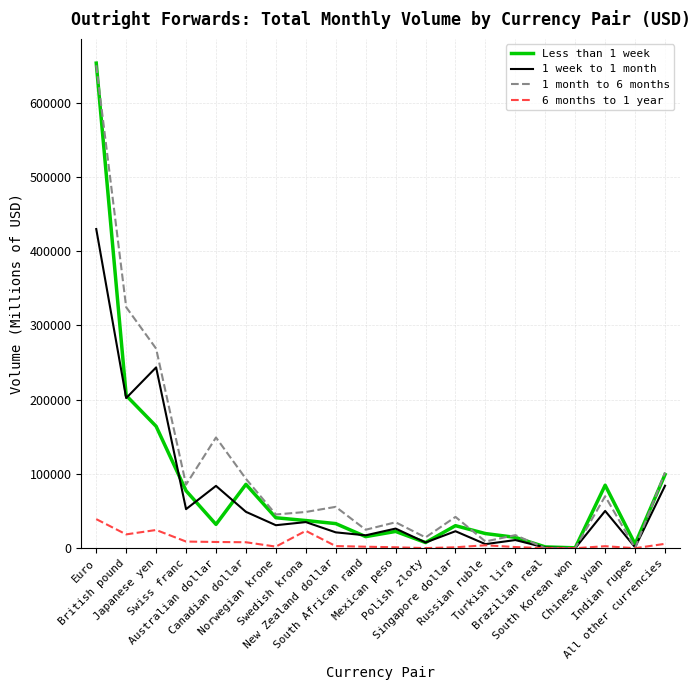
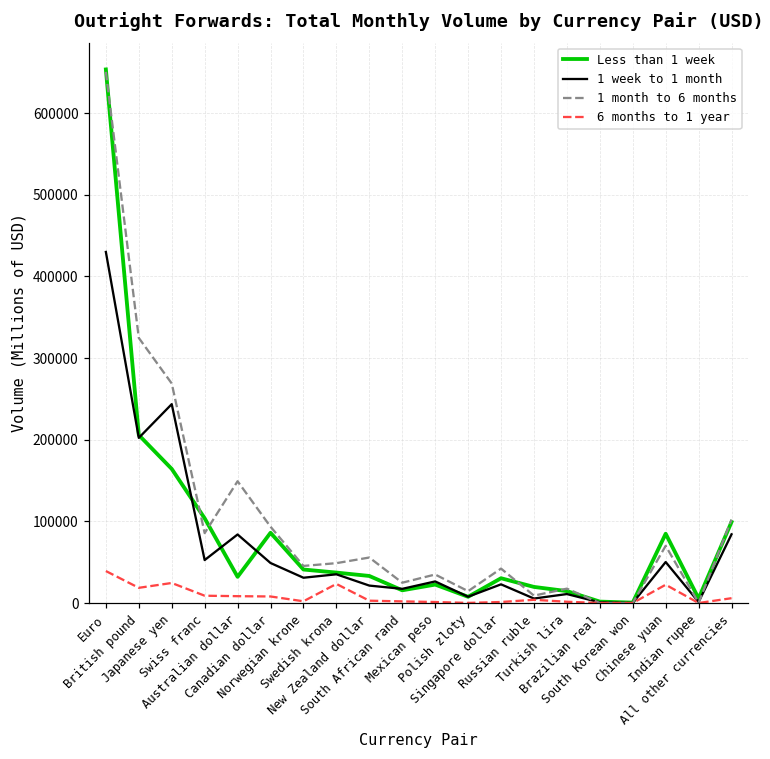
  {
    "Less than 1 week": {
      "British pound": 210000,
      "Japanese yen": 160000,
-     "Swiss franc": 80000,
+     "Swiss franc": 100000,
      "Australian dollar": 30000,
      "Canadian dollar": 90000,
      "Norwegian krone": 40000,
      "New Zealand dollar": 30000,
      "Mexican peso": 20000,
      "Singapore dollar": 30000,
      "Russian ruble": 20000,
      "Chinese yuan": 80000,
      "Indian rupee": 10000
    },
    "1 week to 1 month": {
      "Euro": 430000,
      "British pound": 200000,
      "Japanese yen": 240000,
      "Swiss franc": 50000,
      "Australian dollar": 80000,
      "Canadian dollar": 50000,
      "Norwegian krone": 30000,
      "New Zealand dollar": 20000,
      "Mexican peso": 30000,
      "Singapore dollar": 20000,
      "Turkish lira": 10000,
      "Chinese yuan": 50000,
      "All other currencies": 80000
    },
    "1 month to 6 months": {
      "British pound": 320000,
      "Japanese yen": 270000,
      "Swiss franc": 90000,
      "Australian dollar": 150000,
      "Canadian dollar": 90000,
      "Norwegian krone": 50000,
      "Swedish krona": 50000,
      "New Zealand dollar": 60000,
      "South African rand": 20000,
      "Mexican peso": 30000,
      "Polish zloty": 10000,
      "Singapore dollar": 40000,
      "Russian ruble": 10000,
      "Chinese yuan": 70000
    },
    "6 months to 1 year": {
      "Euro": 40000,
      "British pound": 20000,
      "Japanese yen": 20000,
      "Swiss franc": 10000,
      "Australian dollar": 10000,
      "Canadian dollar": 10000,
      "Norwegian krone": 0,
      "Swedish krona": 20000,
      "New Zealand dollar": 0,
      "South African rand": 0,
      "Mexican peso": 0,
      "Polish zloty": 0,
      "Singapore dollar": 0,
      "Turkish lira": 0,
-     "Chinese yuan": 0,
+     "Chinese yuan": 20000,
      "All other currencies": 10000
    }
  }
